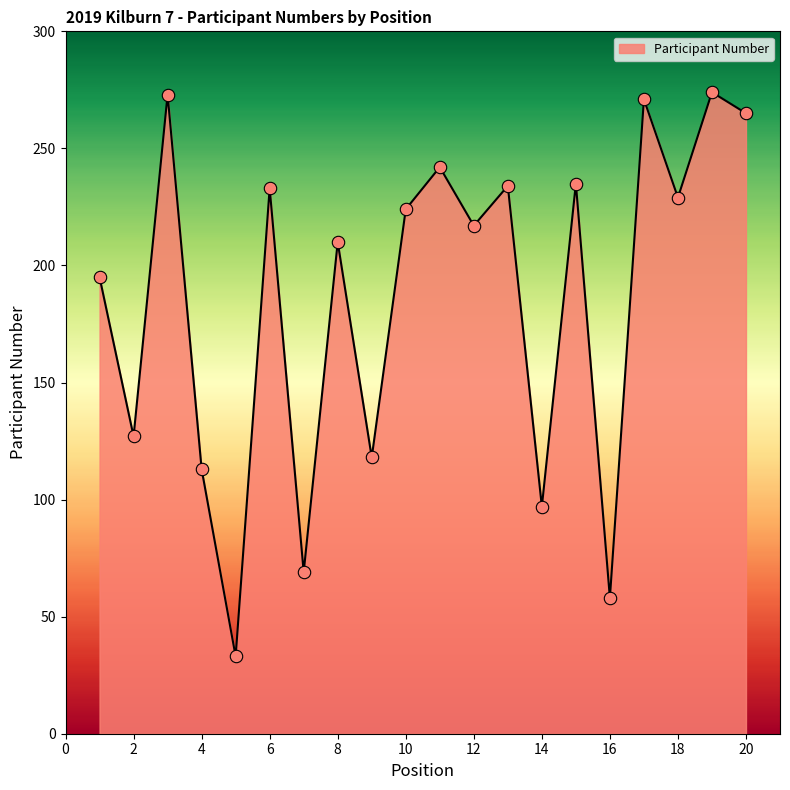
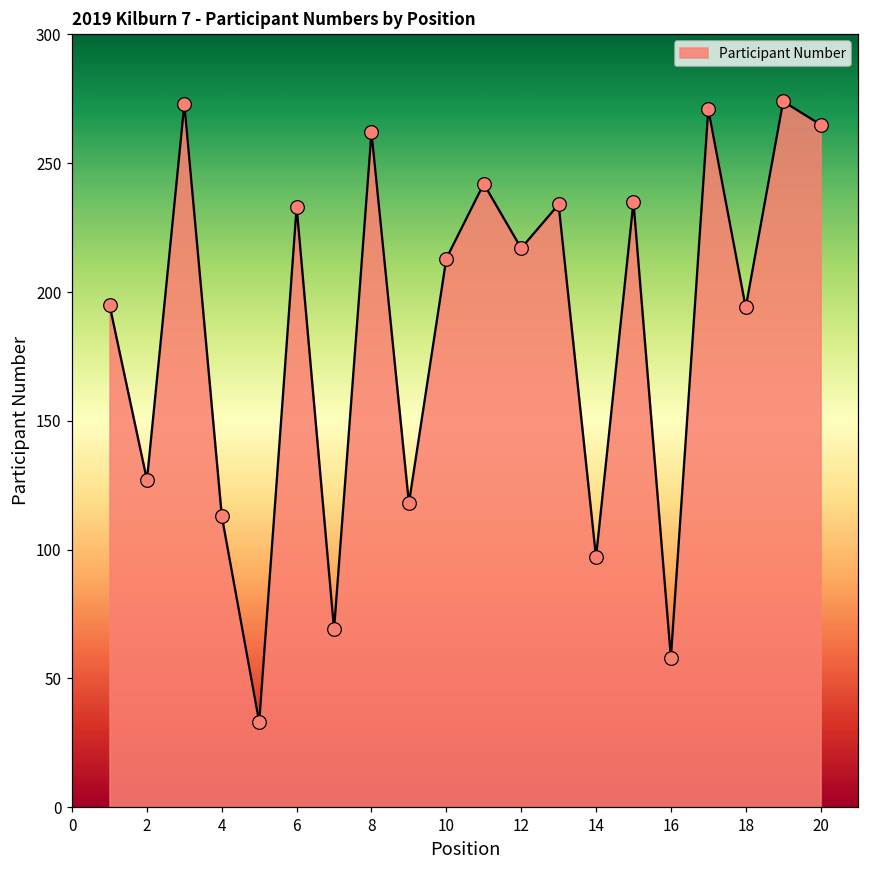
  {
    "2": 127,
    "4": 113,
    "6": 233,
-   "8": 210,
-   "10": 224,
+   "8": 262,
+   "10": 213,
    "12": 217,
    "14": 97,
    "16": 58,
-   "18": 229,
+   "18": 194,
    "20": 265
  }
